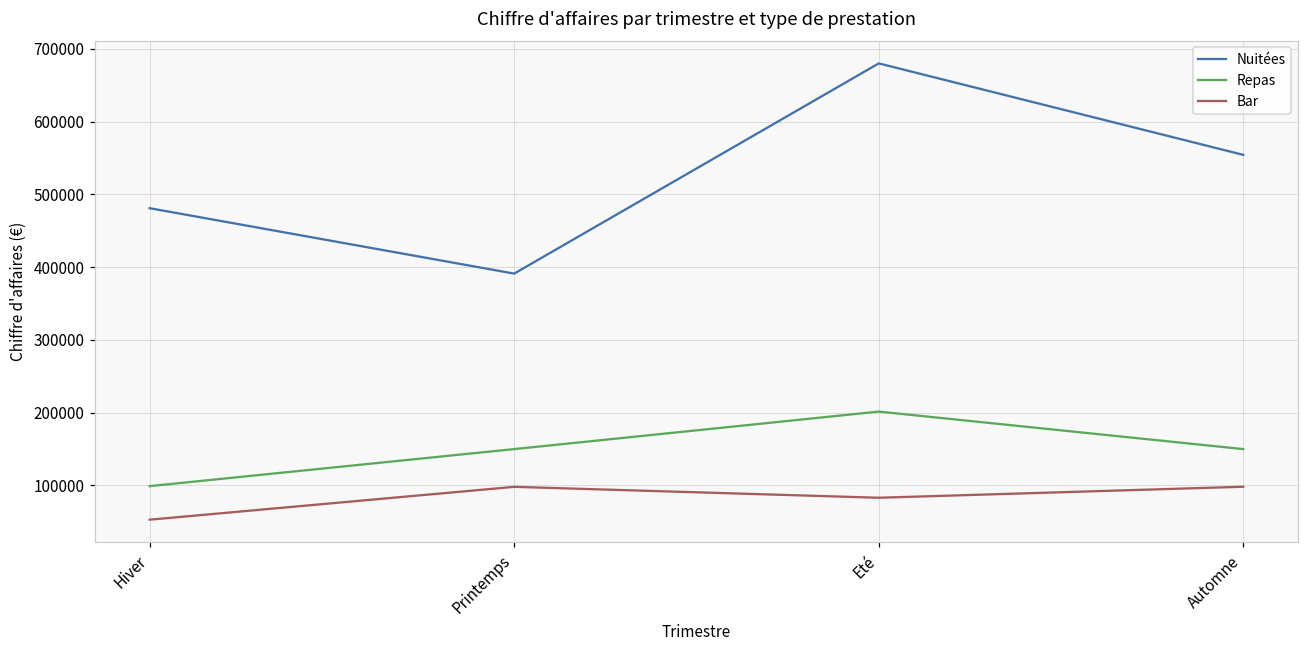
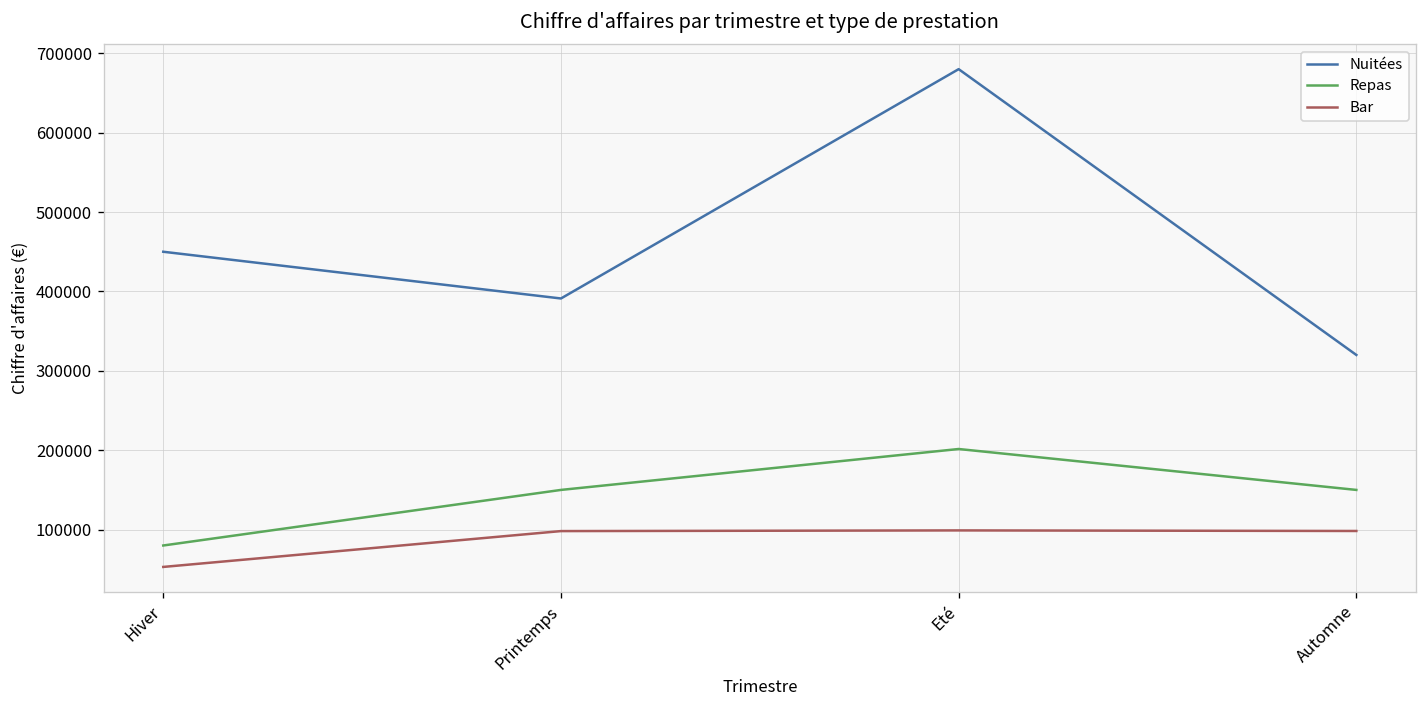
  {
    "Nuitées": {
-     "Hiver": 480000,
+     "Hiver": 450000,
      "Printemps": 390000,
      "Eté": 680000,
-     "Automne": 550000
+     "Automne": 320000
    },
    "Repas": {
-     "Hiver": 100000,
+     "Hiver": 80000,
      "Printemps": 150000,
      "Eté": 200000,
      "Automne": 150000
    },
    "Bar": {
      "Hiver": 50000,
      "Printemps": 100000,
-     "Eté": 80000,
+     "Eté": 100000,
      "Automne": 100000
    }
  }
